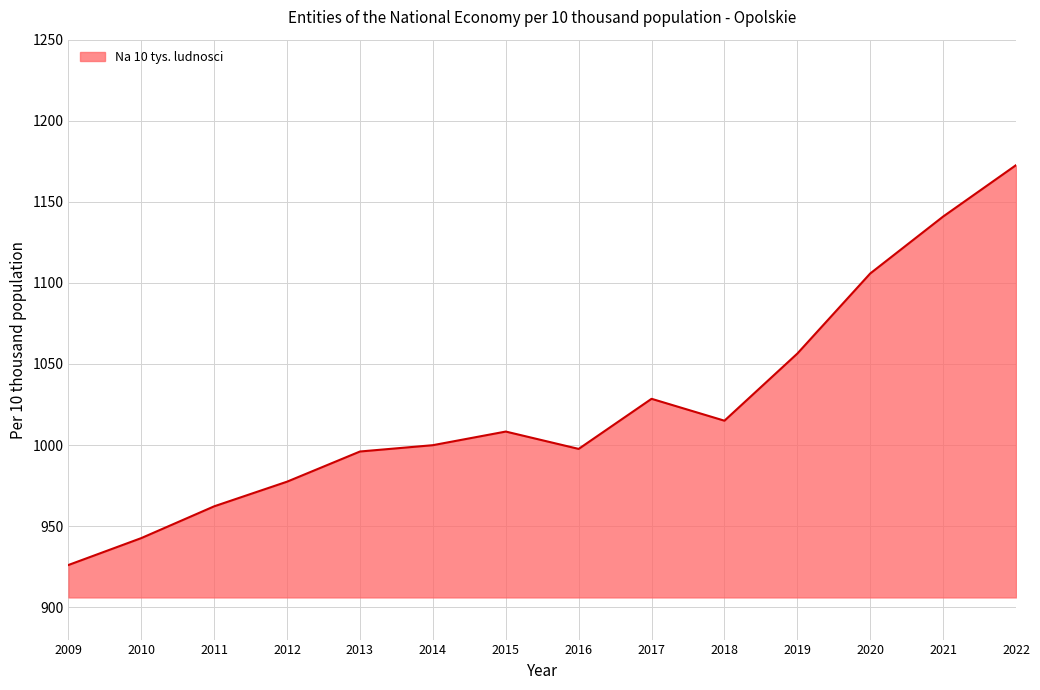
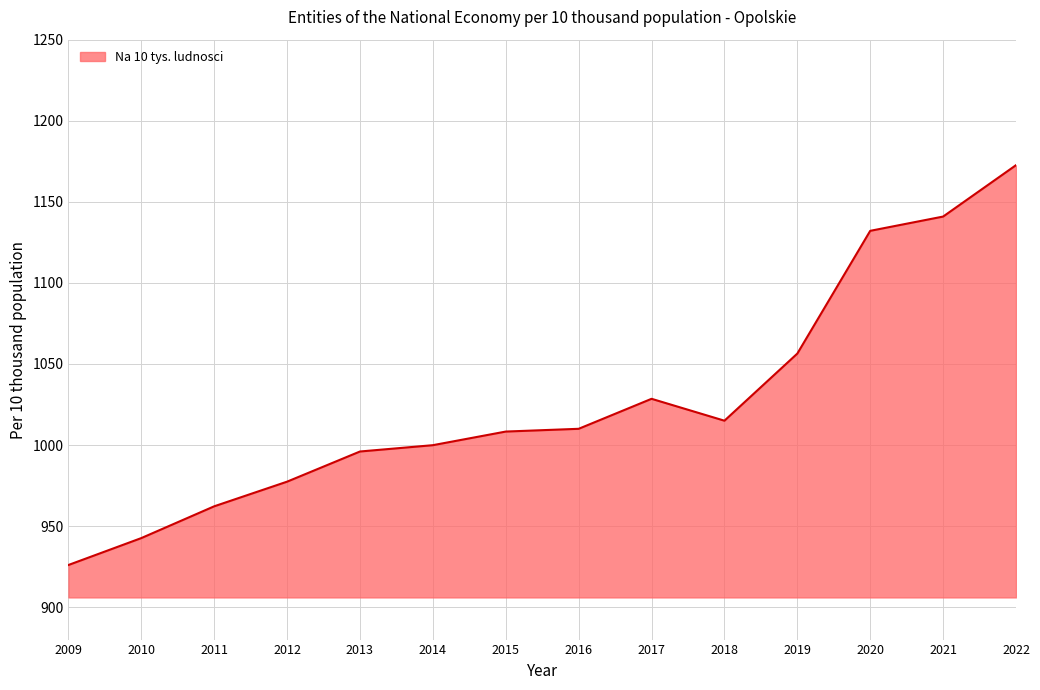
  {
    "2009": 926,
    "2010": 943,
    "2011": 962,
    "2012": 977,
    "2013": 996,
    "2014": 1000,
    "2015": 1008,
-   "2016": 998,
+   "2016": 1010,
    "2017": 1029,
    "2018": 1015,
    "2019": 1056,
-   "2020": 1106,
+   "2020": 1132,
    "2021": 1141,
    "2022": 1173
  }
